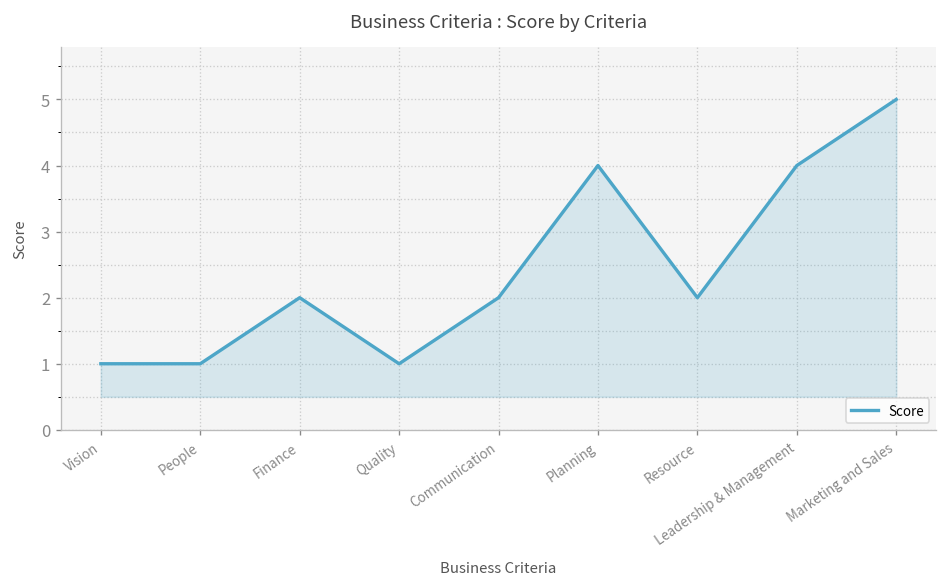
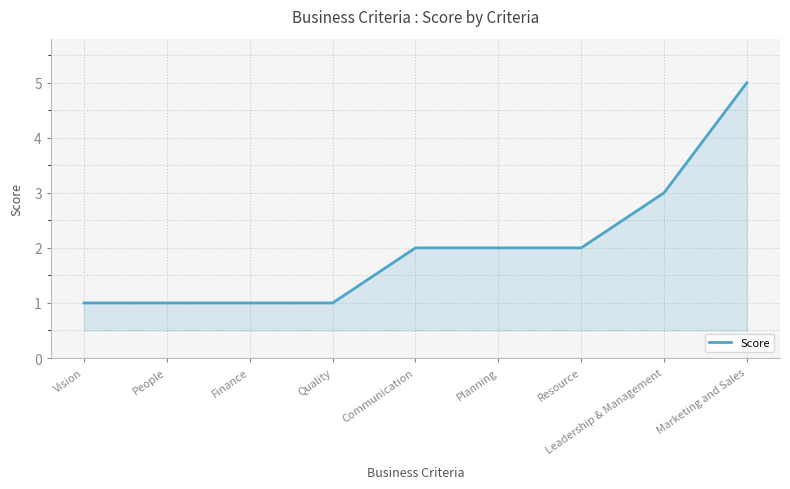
  {
    "Vision": 1,
    "People": 1,
-   "Finance": 2,
+   "Finance": 1,
    "Quality": 1,
    "Communication": 2,
-   "Planning": 4,
+   "Planning": 2,
    "Resource": 2,
-   "Leadership & Management": 4,
+   "Leadership & Management": 3,
    "Marketing and Sales": 5
  }
